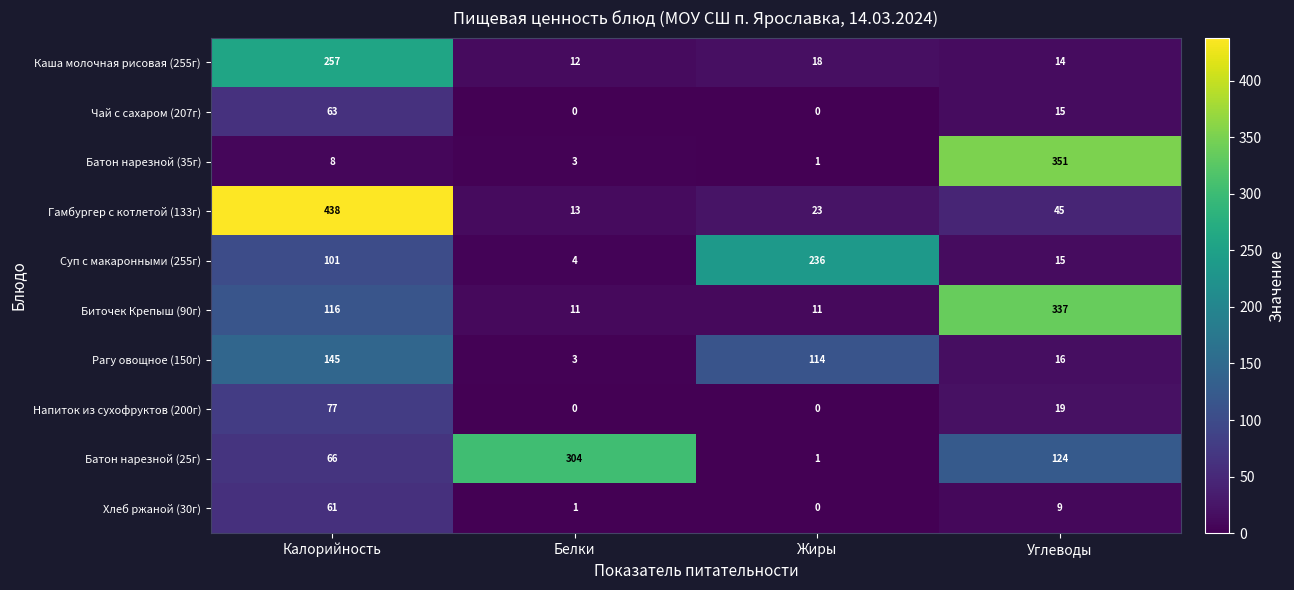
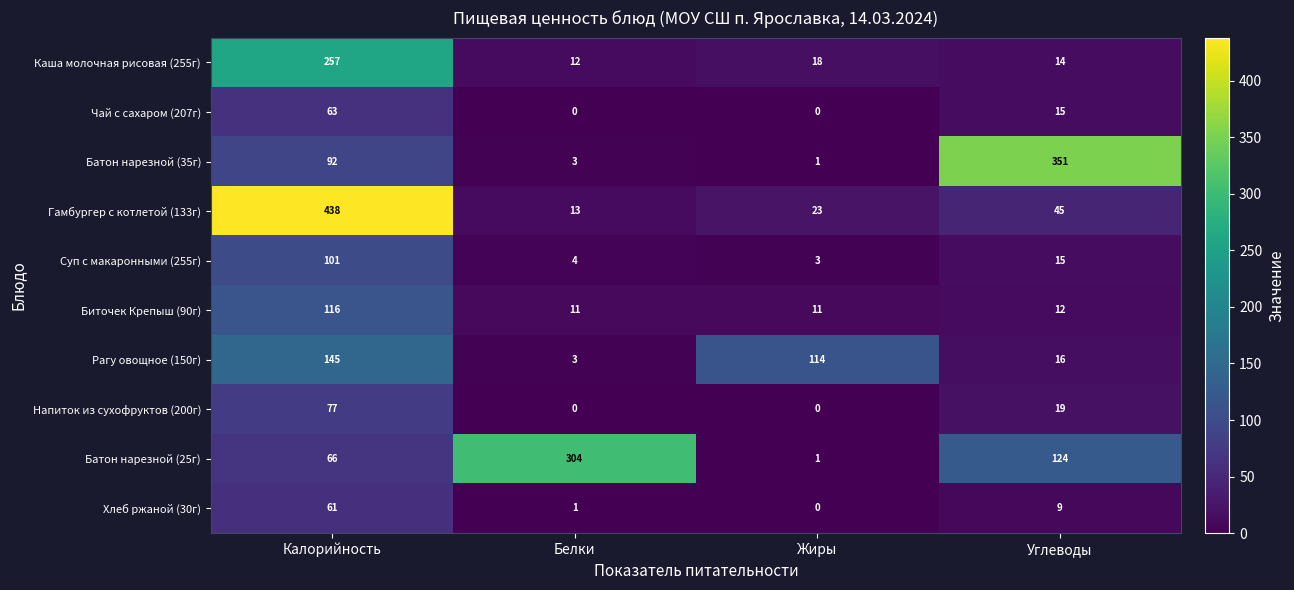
  {
    "Каша молочная рисовая (255г)": {
      "Калорийность": 257,
      "Белки": 12,
      "Жиры": 18,
      "Углеводы": 14
    },
    "Чай с сахаром (207г)": {
      "Калорийность": 63,
      "Белки": 0,
      "Жиры": 0,
      "Углеводы": 15
    },
    "Батон нарезной (35г)": {
-     "Калорийность": 8,
+     "Калорийность": 92,
      "Белки": 3,
      "Жиры": 1,
      "Углеводы": 351
    },
    "Гамбургер с котлетой (133г)": {
      "Калорийность": 438,
      "Белки": 13,
      "Жиры": 23,
      "Углеводы": 45
    },
    "Суп с макаронными (255г)": {
      "Калорийность": 101,
      "Белки": 4,
-     "Жиры": 236,
+     "Жиры": 3,
      "Углеводы": 15
    },
    "Биточек Крепыш (90г)": {
      "Калорийность": 116,
      "Белки": 11,
      "Жиры": 11,
-     "Углеводы": 337
+     "Углеводы": 12
    },
    "Рагу овощное (150г)": {
      "Калорийность": 145,
      "Белки": 3,
      "Жиры": 114,
      "Углеводы": 16
    },
    "Напиток из сухофруктов (200г)": {
      "Калорийность": 77,
      "Белки": 0,
      "Жиры": 0,
      "Углеводы": 19
    },
    "Батон нарезной (25г)": {
      "Калорийность": 66,
      "Белки": 304,
      "Жиры": 1,
      "Углеводы": 124
    },
    "Хлеб ржаной (30г)": {
      "Калорийность": 61,
      "Белки": 1,
      "Жиры": 0,
      "Углеводы": 9
    }
  }
